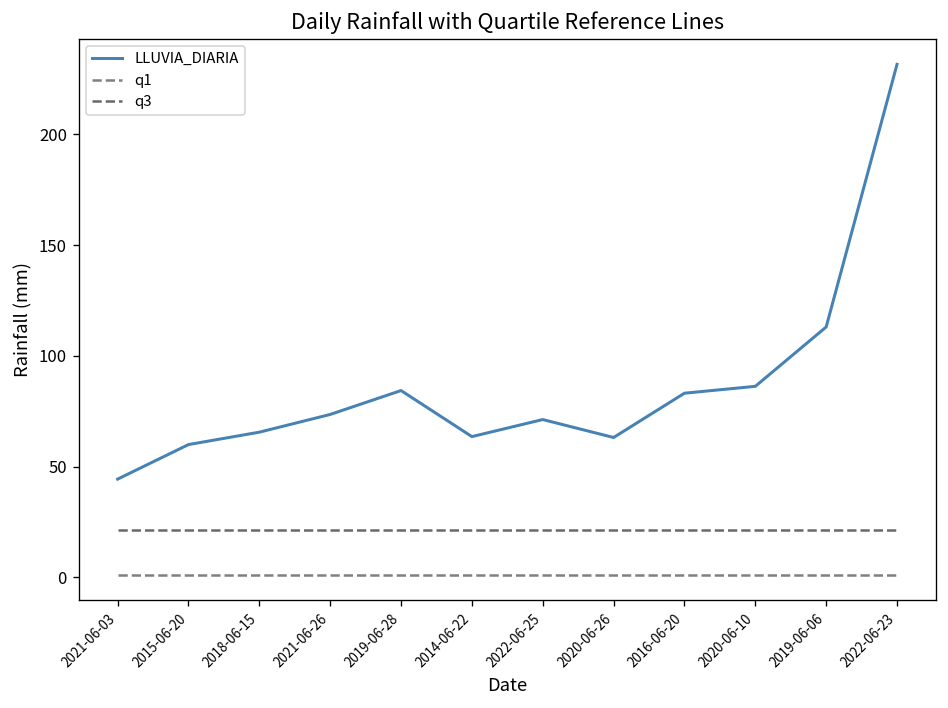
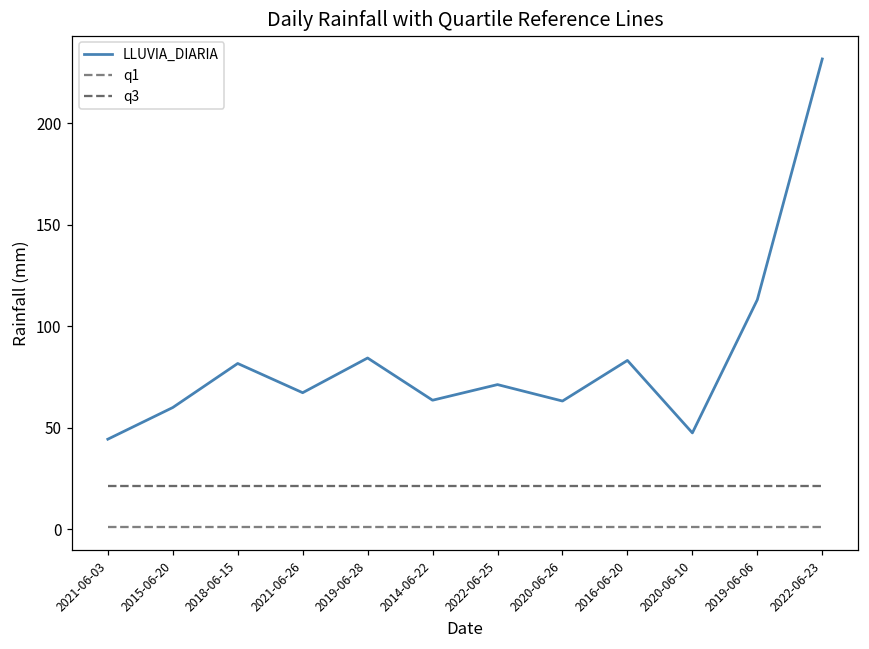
  {
    "LLUVIA_DIARIA": {
      "2021-06-03": 44,
      "2015-06-20": 60,
-     "2018-06-15": 66,
-     "2021-06-26": 74,
+     "2018-06-15": 82,
+     "2021-06-26": 67,
      "2019-06-28": 84,
      "2014-06-22": 64,
      "2022-06-25": 71,
      "2020-06-26": 63,
      "2016-06-20": 83,
-     "2020-06-10": 86,
+     "2020-06-10": 47,
      "2019-06-06": 113,
      "2022-06-23": 232
    }
  }
